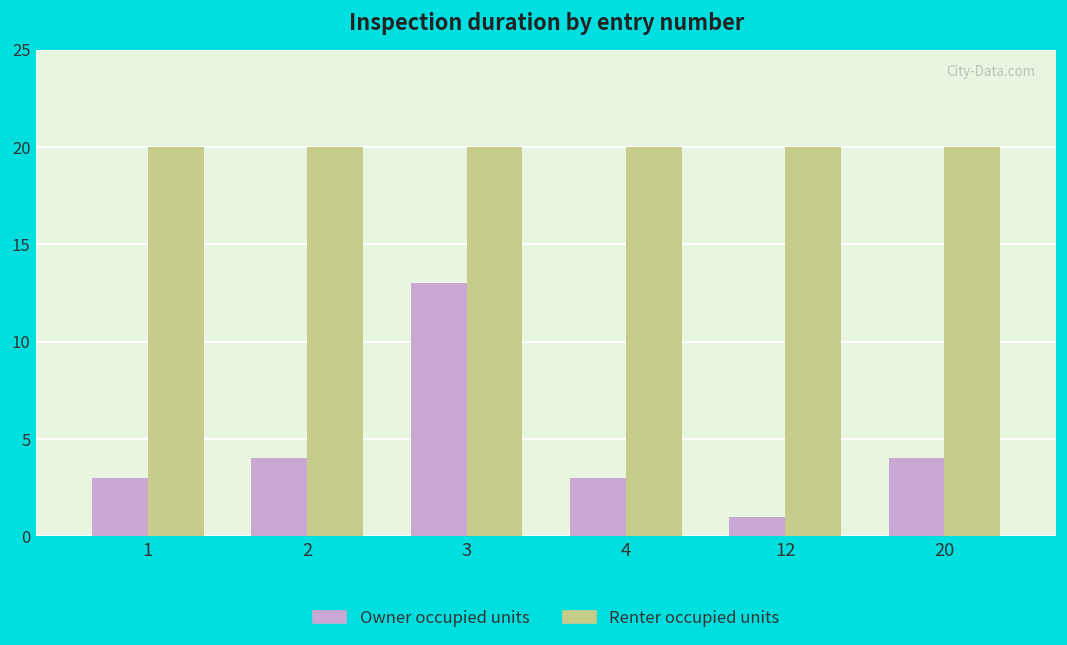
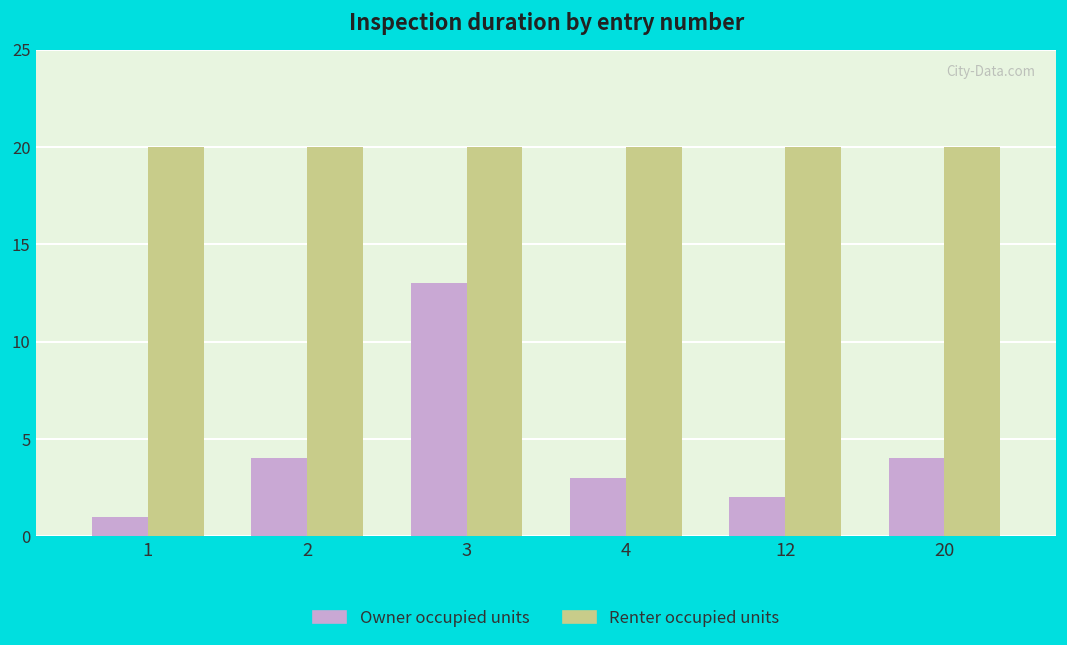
  {
    "Owner occupied units": {
-     "1": 3,
+     "1": 1,
      "2": 4,
      "3": 13,
      "4": 3,
-     "12": 1,
+     "12": 2,
      "20": 4
    },
    "Renter occupied units": {
      "1": 20,
      "2": 20,
      "3": 20,
      "4": 20,
      "12": 20,
      "20": 20
    }
  }
